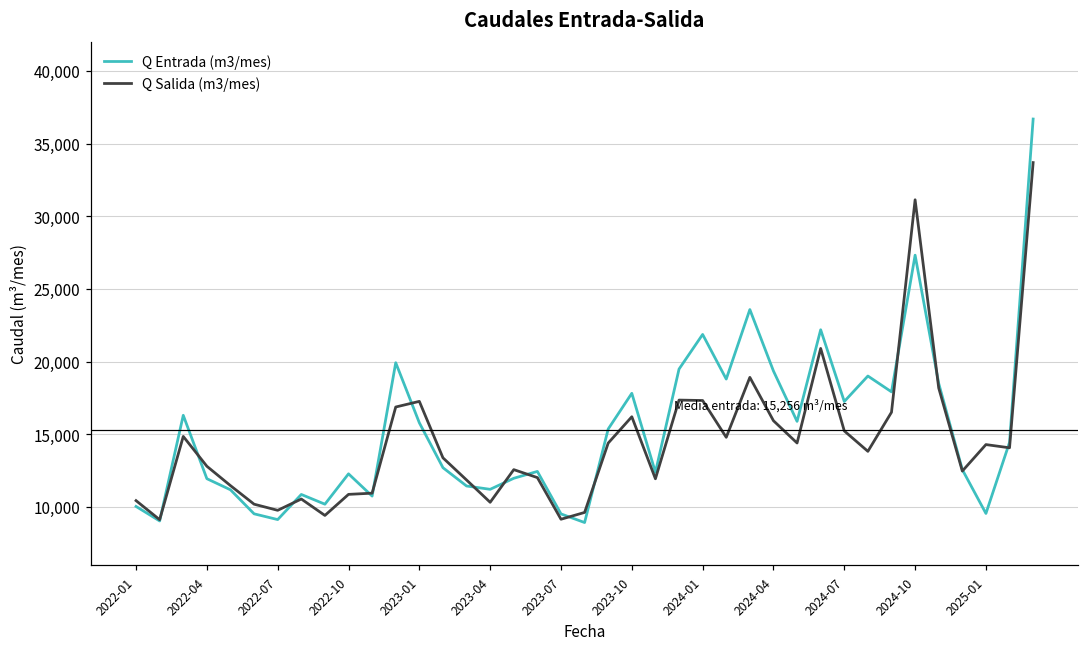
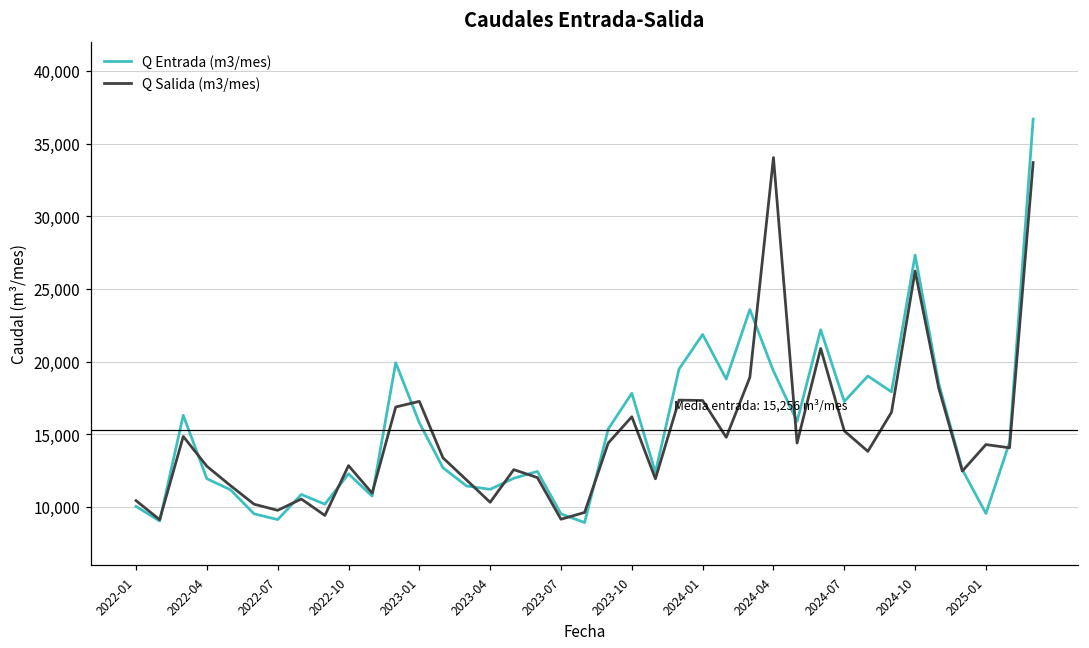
  {
    "Q Entrada (m3/mes)": {
      "2022-01": "10,000",
      "2022-04": "11,900",
      "2022-07": "9,100",
      "2022-10": "12,300",
      "2023-01": "15,800",
      "2023-04": "11,200",
      "2023-07": "9,500",
      "2023-10": "17,800",
      "2024-01": "21,900",
      "2024-04": "19,300",
      "2024-10": "27,300",
      "2025-01": "9,500"
    },
    "Q Salida (m3/mes)": {
      "2022-01": "10,400",
      "2022-04": "12,800",
      "2022-07": "9,800",
-     "2022-10": "10,900",
+     "2022-10": "12,800",
      "2023-01": "17,300",
      "2023-04": "10,300",
      "2023-07": "9,200",
      "2023-10": "16,200",
-     "2024-04": "15,900",
+     "2024-04": "34,000",
      "2024-07": "15,200",
-     "2024-10": "31,100",
+     "2024-10": "26,200",
      "2025-01": "14,300"
    }
  }
